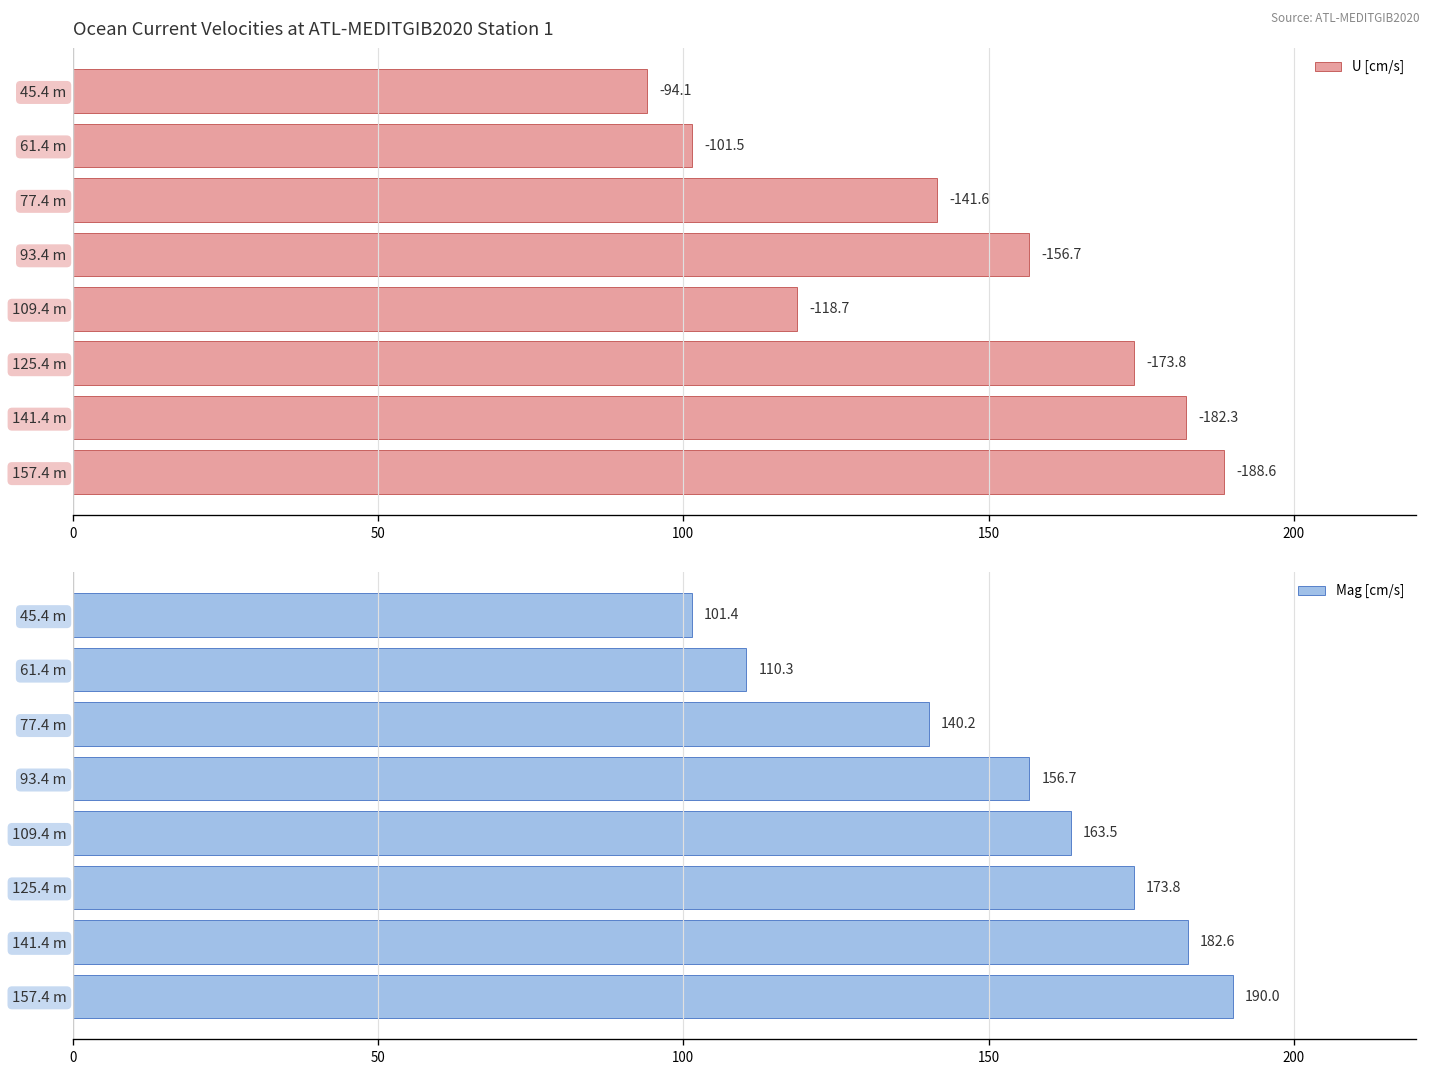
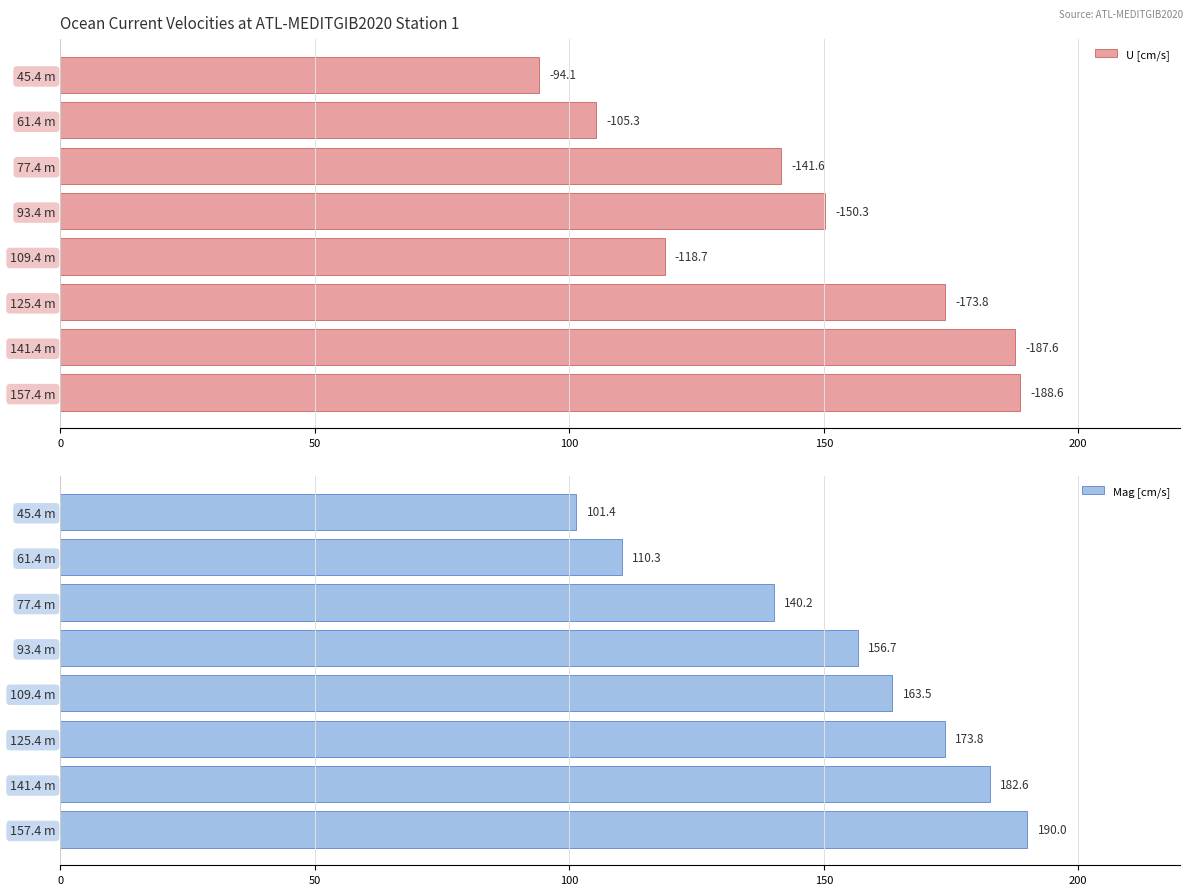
  {
    "Ocean Current Velocities at ATL-MEDITGIB2020 Station 1": {
-     "61.4 m": -101.5,
-     "93.4 m": -156.7,
-     "141.4 m": -182.3
+     "61.4 m": -105.3,
+     "93.4 m": -150.3,
+     "141.4 m": -187.6
    }
  }
